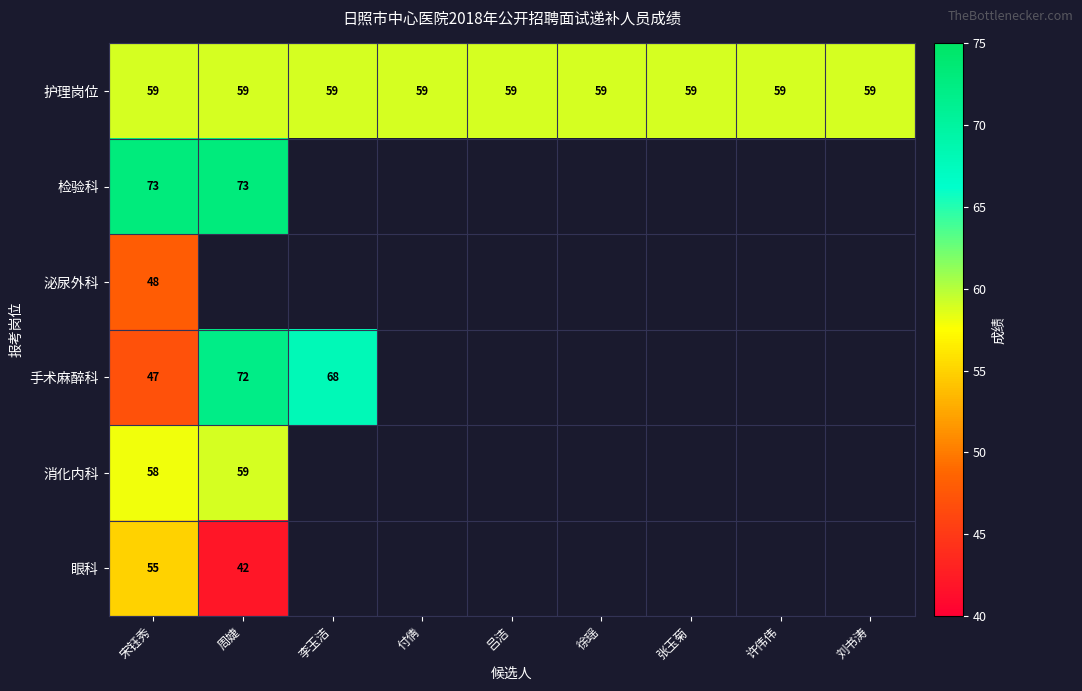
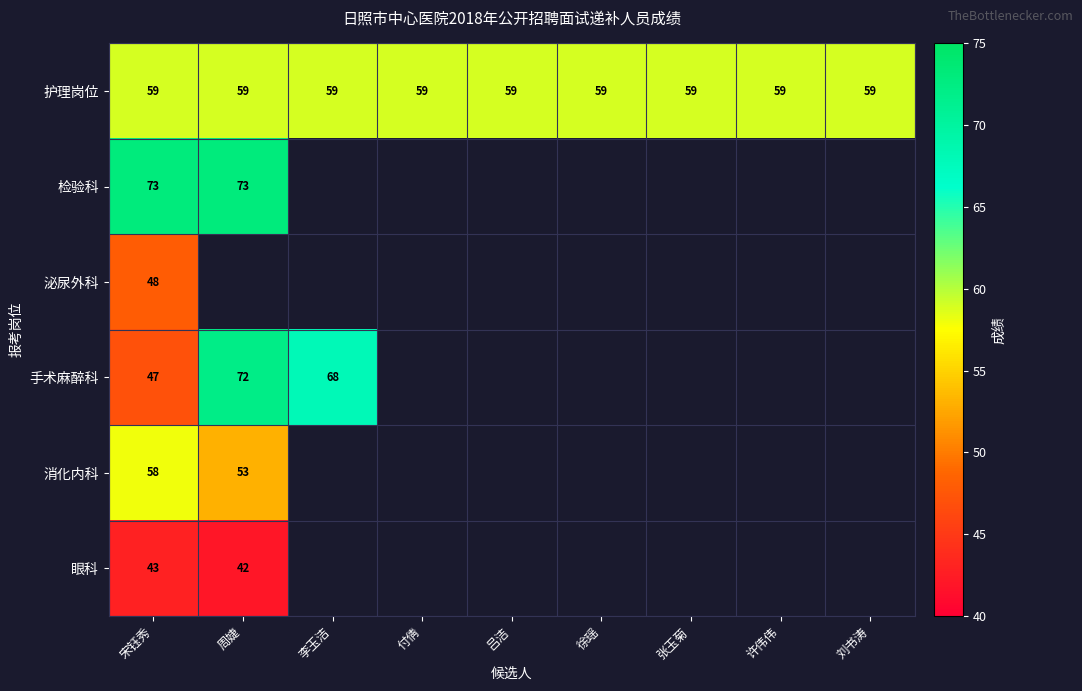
  {
    "护理岗位": {
      "宋钰秀": 59,
      "周婕": 59,
      "李玉洁": 59,
      "付倩": 59,
      "吕洁": 59,
      "徐瑶": 59,
      "张玉菊": 59,
      "许伟伟": 59,
      "刘书涛": 59
    },
    "检验科": {
      "宋钰秀": 73,
      "周婕": 73
    },
    "泌尿外科": {
      "宋钰秀": 48
    },
    "手术麻醉科": {
      "宋钰秀": 47,
      "周婕": 72,
      "李玉洁": 68
    },
    "消化内科": {
      "宋钰秀": 58,
-     "周婕": 59
+     "周婕": 53
    },
    "眼科": {
-     "宋钰秀": 55,
+     "宋钰秀": 43,
      "周婕": 42
    }
  }
